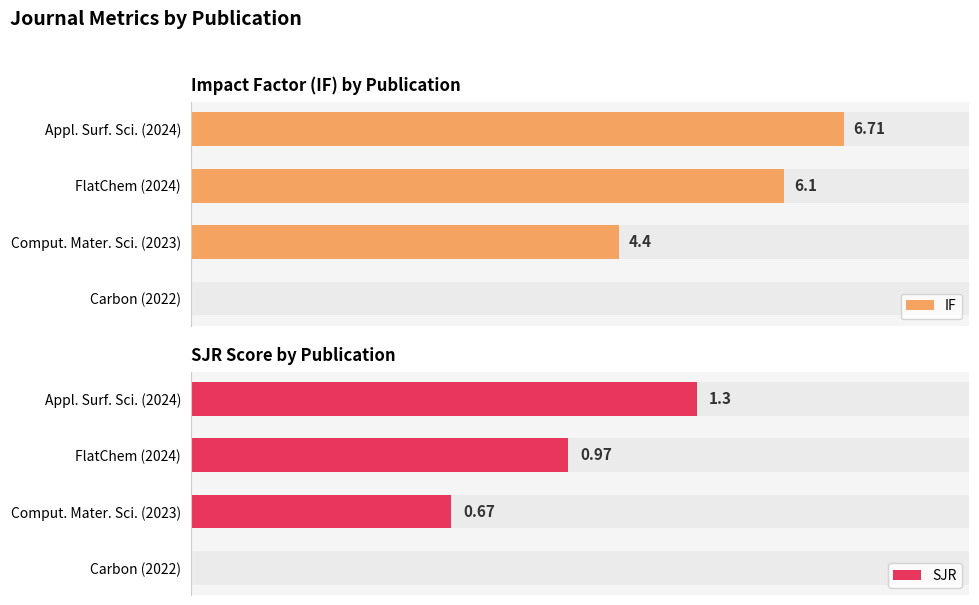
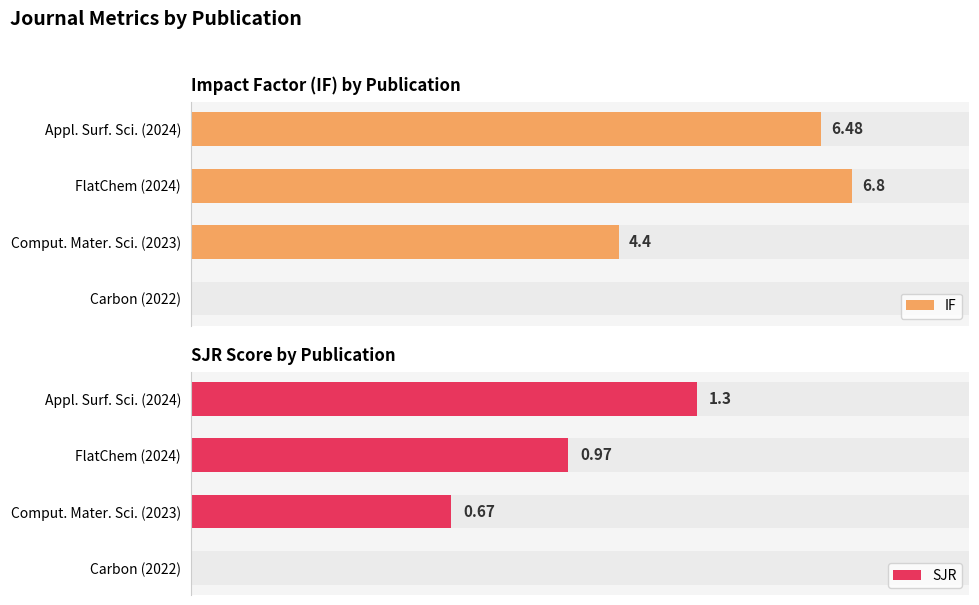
  {
    "Impact Factor (IF) by Publication": {
      "IF": {
-       "Appl. Surf. Sci. (2024)": 6.71,
-       "FlatChem (2024)": 6.1
+       "Appl. Surf. Sci. (2024)": 6.48,
+       "FlatChem (2024)": 6.8
      }
    }
  }
